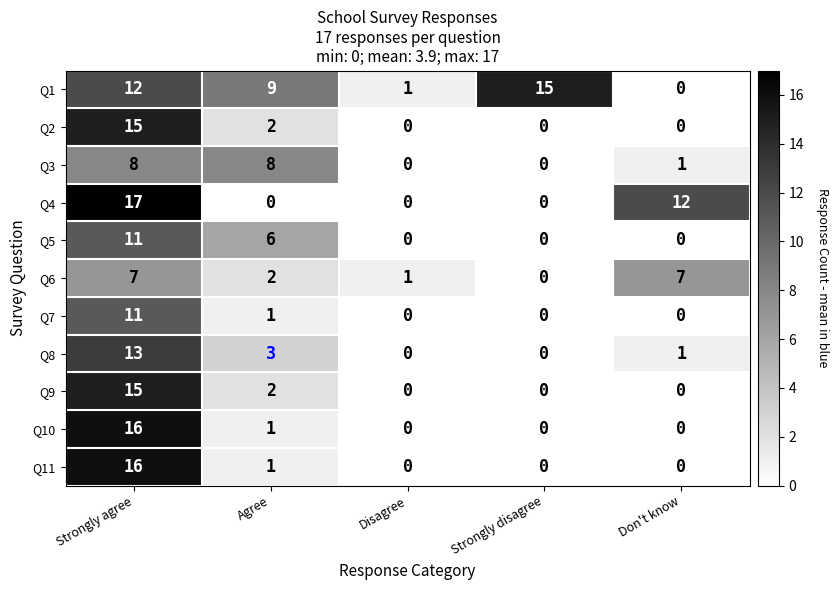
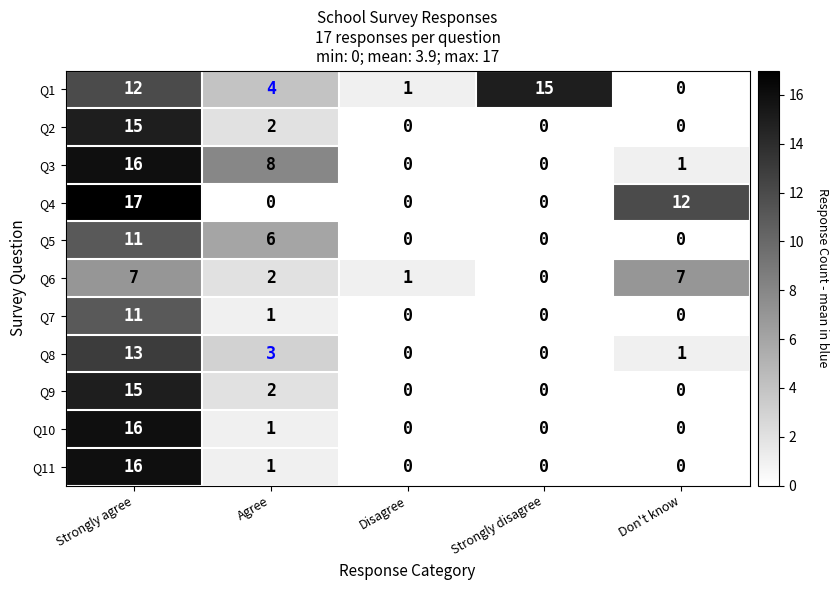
  {
    "Q1": {
      "Strongly agree": 12,
-     "Agree": 9,
+     "Agree": 4,
      "Disagree": 1,
      "Strongly disagree": 15,
      "Don't know": 0
    },
    "Q2": {
      "Strongly agree": 15,
      "Agree": 2,
      "Disagree": 0,
      "Strongly disagree": 0,
      "Don't know": 0
    },
    "Q3": {
-     "Strongly agree": 8,
+     "Strongly agree": 16,
      "Agree": 8,
      "Disagree": 0,
      "Strongly disagree": 0,
      "Don't know": 1
    },
    "Q4": {
      "Strongly agree": 17,
      "Agree": 0,
      "Disagree": 0,
      "Strongly disagree": 0,
      "Don't know": 12
    },
    "Q5": {
      "Strongly agree": 11,
      "Agree": 6,
      "Disagree": 0,
      "Strongly disagree": 0,
      "Don't know": 0
    },
    "Q6": {
      "Strongly agree": 7,
      "Agree": 2,
      "Disagree": 1,
      "Strongly disagree": 0,
      "Don't know": 7
    },
    "Q7": {
      "Strongly agree": 11,
      "Agree": 1,
      "Disagree": 0,
      "Strongly disagree": 0,
      "Don't know": 0
    },
    "Q8": {
      "Strongly agree": 13,
      "Agree": 3,
      "Disagree": 0,
      "Strongly disagree": 0,
      "Don't know": 1
    },
    "Q9": {
      "Strongly agree": 15,
      "Agree": 2,
      "Disagree": 0,
      "Strongly disagree": 0,
      "Don't know": 0
    },
    "Q10": {
      "Strongly agree": 16,
      "Agree": 1,
      "Disagree": 0,
      "Strongly disagree": 0,
      "Don't know": 0
    },
    "Q11": {
      "Strongly agree": 16,
      "Agree": 1,
      "Disagree": 0,
      "Strongly disagree": 0,
      "Don't know": 0
    }
  }
